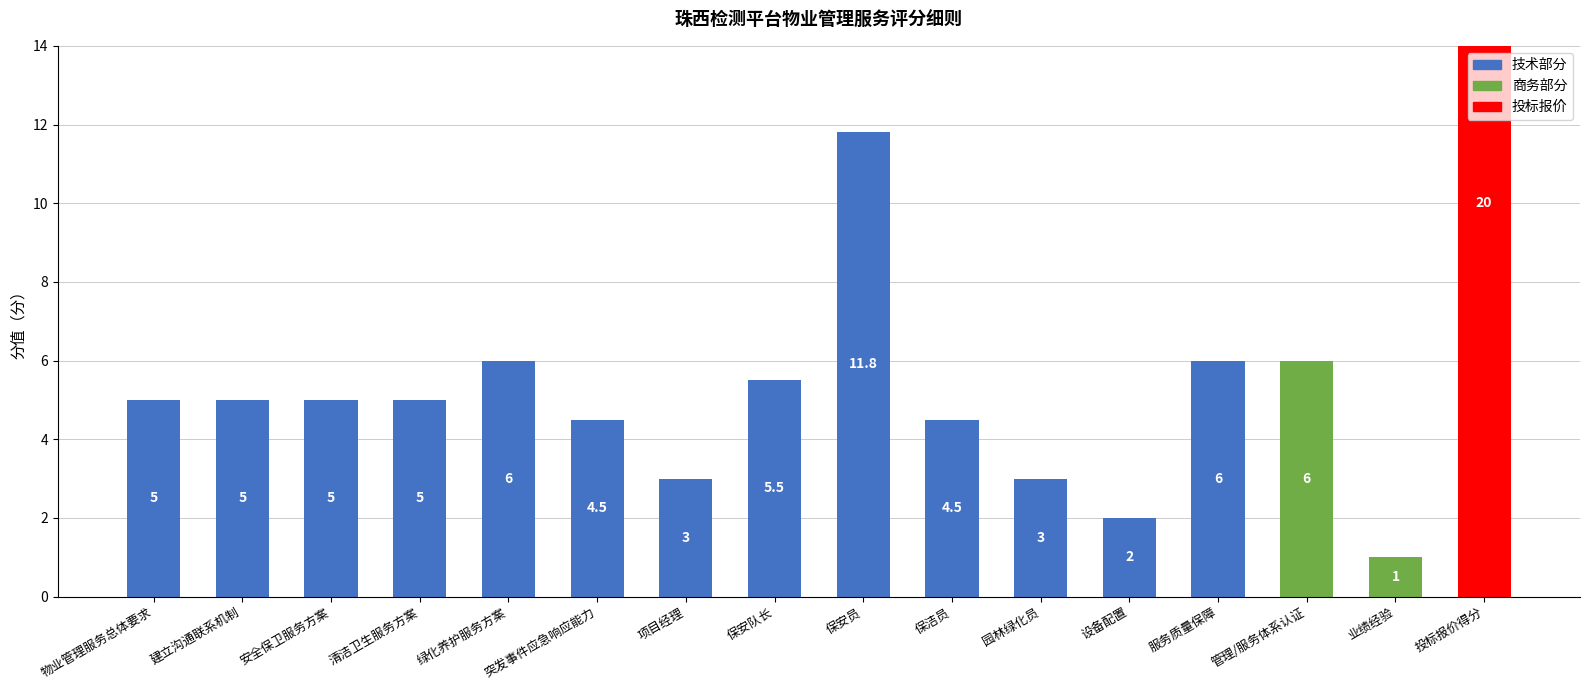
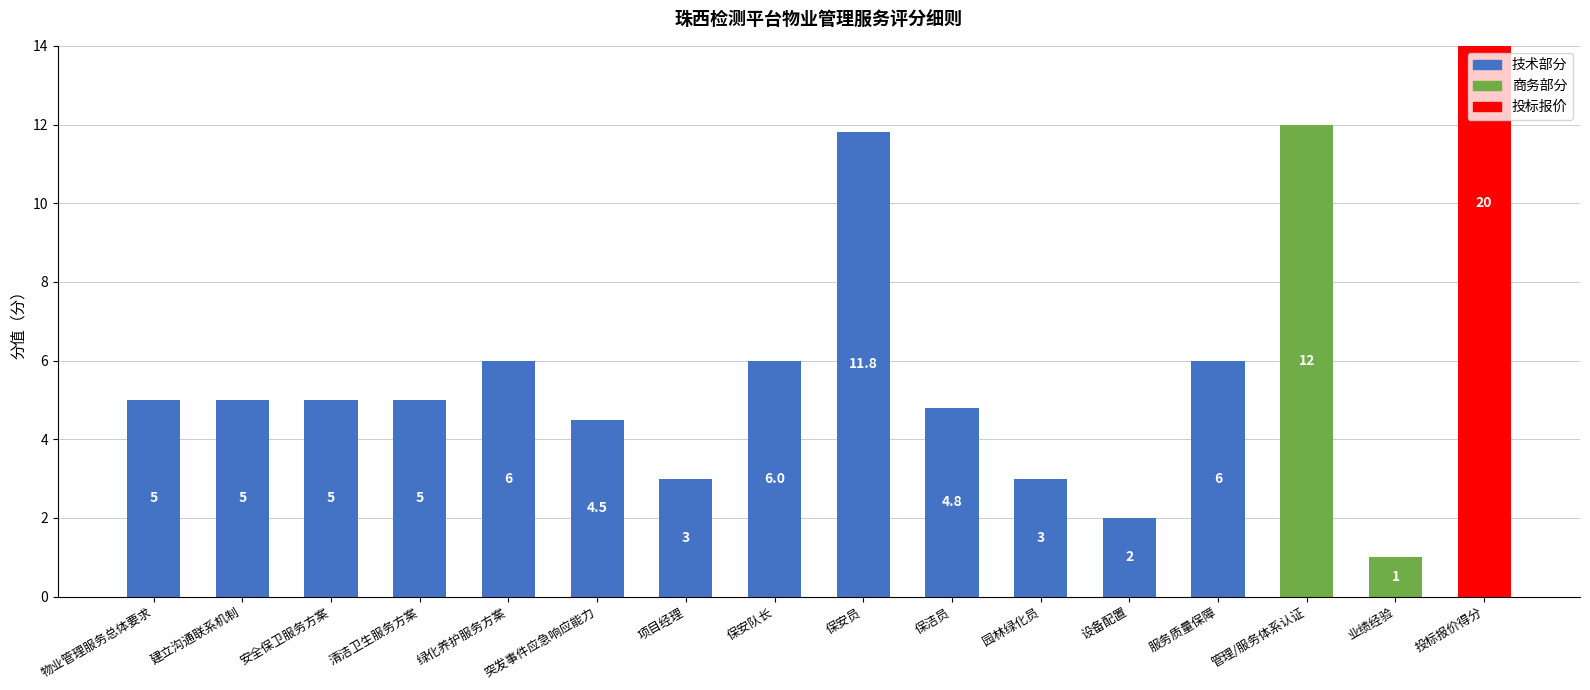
  {
    "物业管理服务总体要求": 5,
    "建立沟通联系机制": 5,
    "安全保卫服务方案": 5,
    "清洁卫生服务方案": 5,
    "绿化养护服务方案": 6,
    "突发事件应急响应能力": 4.5,
    "项目经理": 3,
-   "保安队长": 5.5,
+   "保安队长": 6.0,
    "保安员": 11.8,
-   "保洁员": 4.5,
+   "保洁员": 4.8,
    "园林绿化员": 3,
    "设备配置": 2,
    "服务质量保障": 6,
-   "管理/服务体系认证": 6,
+   "管理/服务体系认证": 12,
    "业绩经验": 1
  }
